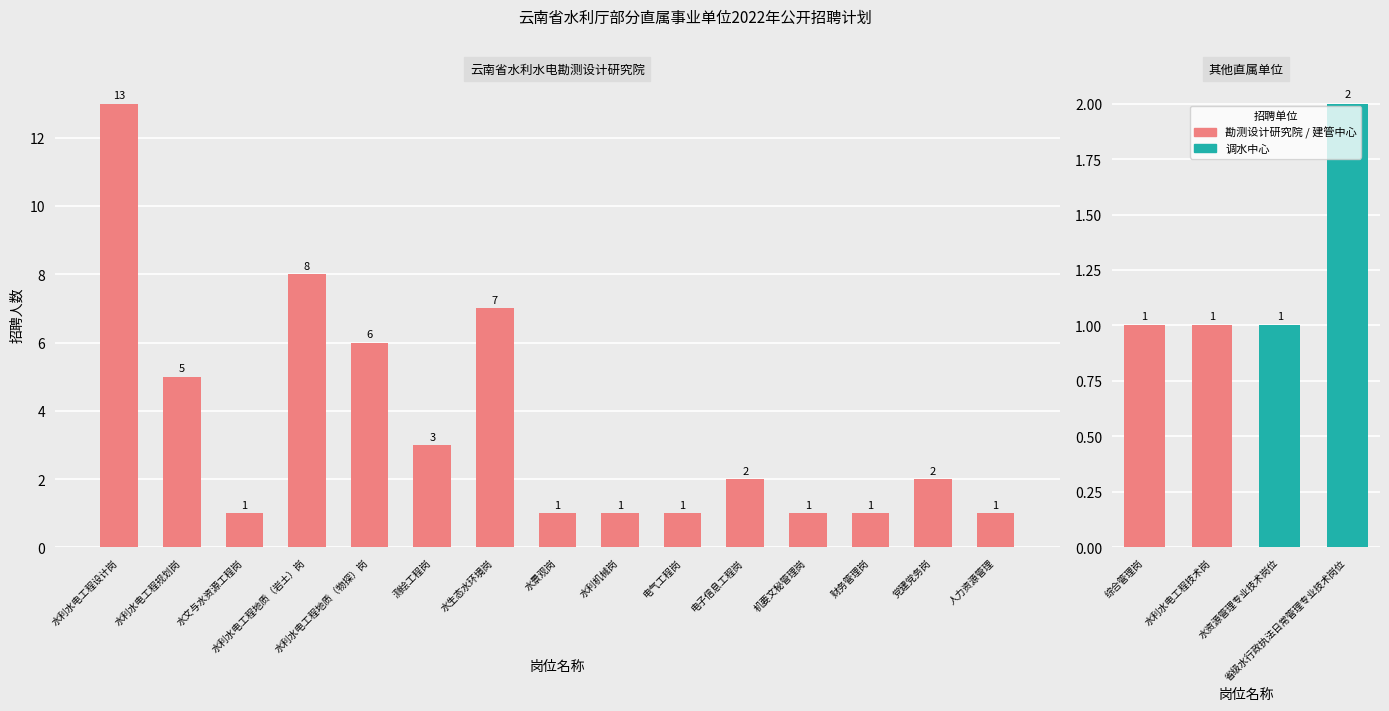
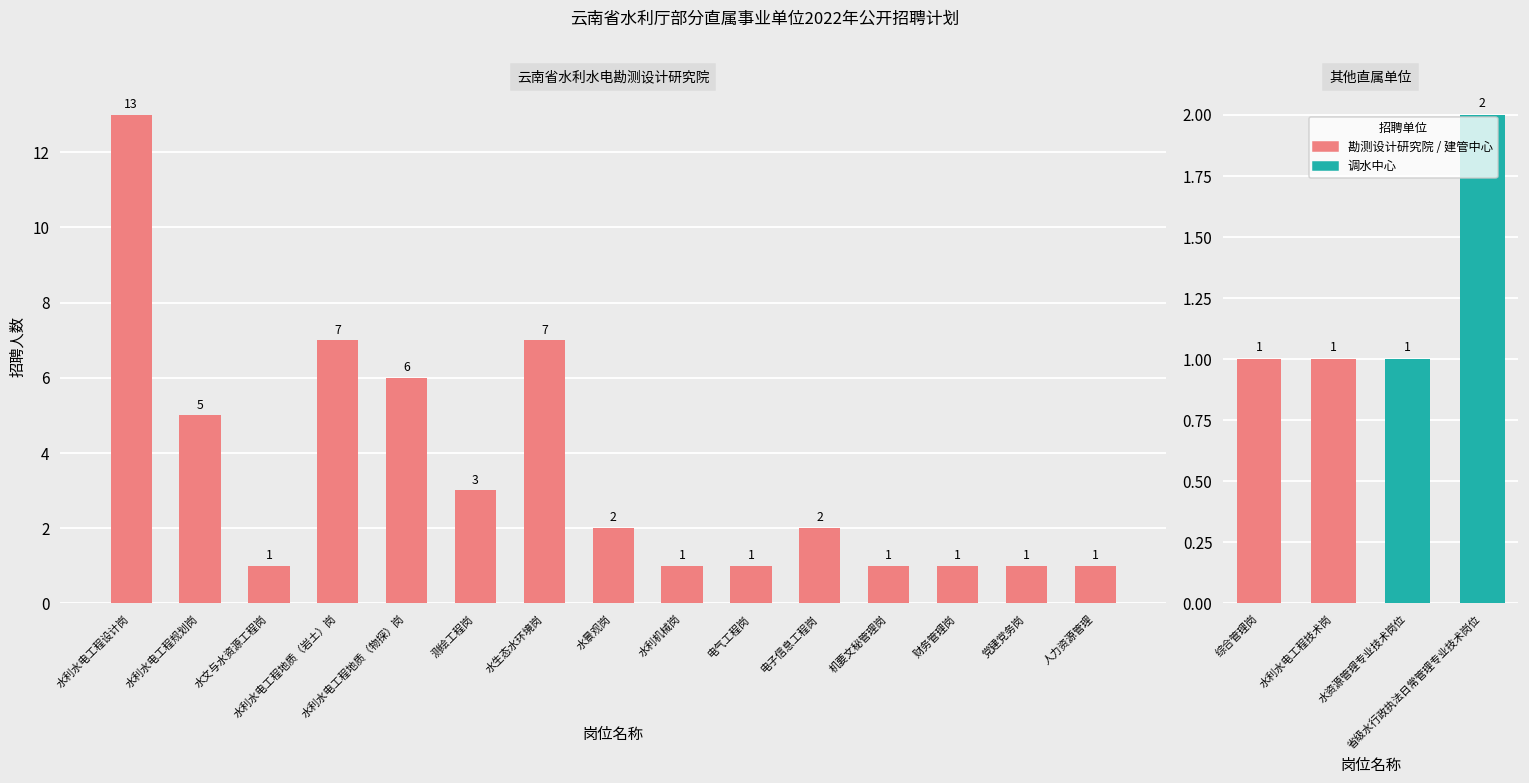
  {
    "云南省水利水电勘测设计研究院": {
      "水利水电工程设计岗": 13,
      "水利水电工程规划岗": 5,
      "水文与水资源工程岗": 1,
-     "水利水电工程地质（岩土）岗": 8,
+     "水利水电工程地质（岩土）岗": 7,
      "水利水电工程地质（物探）岗": 6,
      "测绘工程岗": 3,
      "水生态水环境岗": 7,
-     "水景观岗": 1,
+     "水景观岗": 2,
      "水利机械岗": 1,
      "电气工程岗": 1,
      "电子信息工程岗": 2,
      "机要文秘管理岗": 1,
      "财务管理岗": 1,
-     "党建党务岗": 2,
+     "党建党务岗": 1,
      "人力资源管理": 1
    },
    "其他直属单位": {
      "综合管理岗": 1,
      "水利水电工程技术岗": 1,
      "水资源管理专业技术岗位": 1,
      "省级水行政执法日常管理专业技术岗位": 2
    }
  }
